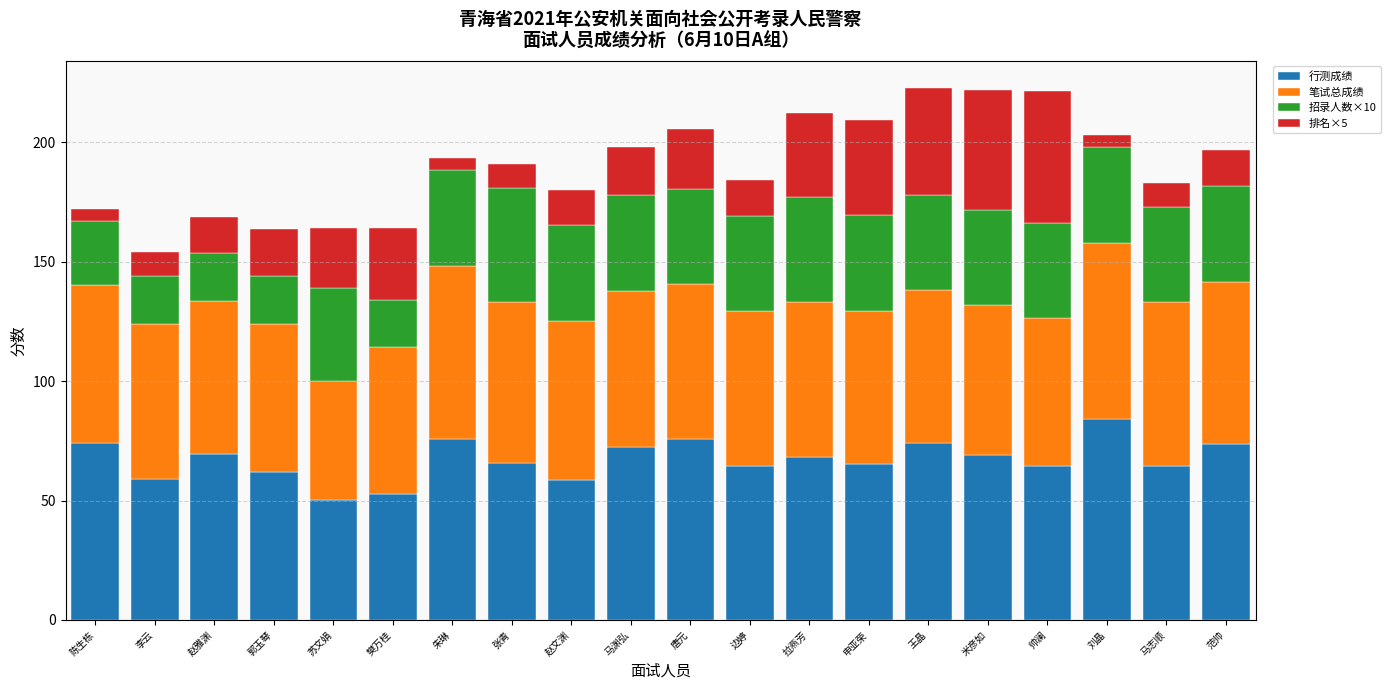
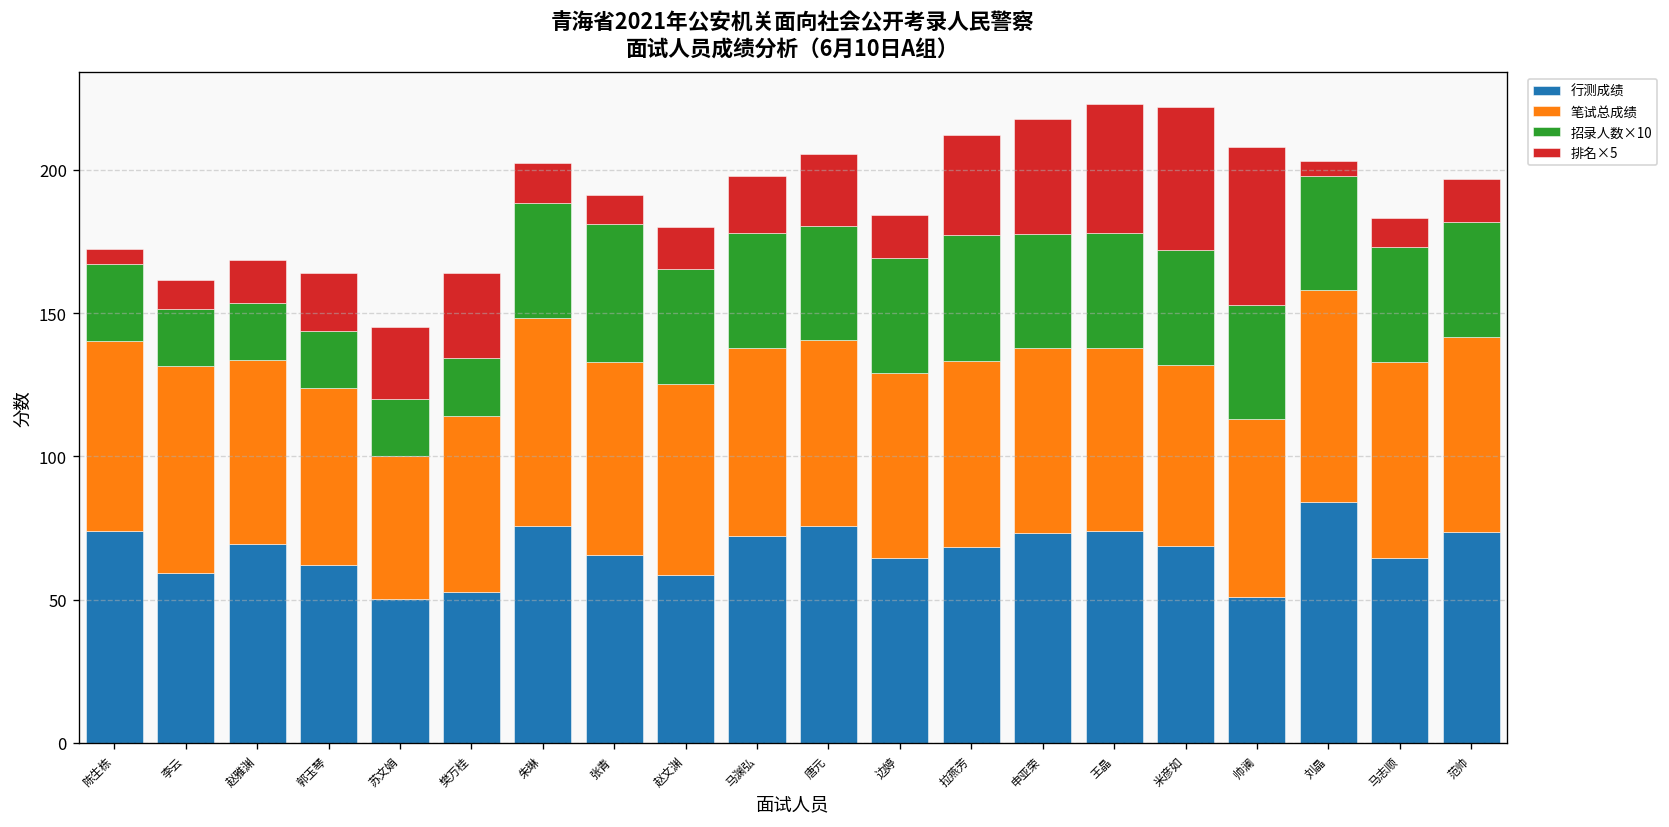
  {
    "行测成绩": {
      "陈生栋": 74,
      "李云": 59,
      "赵雅渊": 70,
      "郭玉琴": 62,
      "苏文娟": 50,
      "樊万桂": 53,
      "朱琳": 76,
      "张青": 66,
      "赵文渊": 59,
      "马渊弘": 72,
      "唐元": 76,
      "边婷": 64,
      "拉燕芳": 68,
-     "申亚荣": 65,
+     "申亚荣": 73,
      "王晶": 74,
      "米彦如": 69,
-     "帅澜": 64,
+     "帅澜": 51,
      "刘晶": 84,
      "马志顺": 64,
      "范帅": 74
    },
    "笔试总成绩": {
      "陈生栋": 66,
-     "李云": 65,
+     "李云": 72,
      "赵雅渊": 64,
      "郭玉琴": 62,
      "苏文娟": 50,
      "樊万桂": 61,
      "朱琳": 73,
      "张青": 68,
      "赵文渊": 66,
      "马渊弘": 66,
      "唐元": 65,
      "边婷": 65,
      "拉燕芳": 65,
      "申亚荣": 64,
      "王晶": 64,
      "米彦如": 63,
      "帅澜": 62,
      "刘晶": 74,
      "马志顺": 69,
      "范帅": 68
    },
    "招录人数×10": {
      "陈生栋": 27,
      "李云": 20,
      "赵雅渊": 20,
      "郭玉琴": 20,
-     "苏文娟": 39,
+     "苏文娟": 20,
      "樊万桂": 20,
      "朱琳": 40,
      "张青": 48,
      "赵文渊": 40,
      "马渊弘": 40,
      "唐元": 40,
      "边婷": 40,
      "拉燕芳": 44,
      "申亚荣": 40,
      "王晶": 40,
      "米彦如": 40,
      "帅澜": 40,
      "刘晶": 40,
      "马志顺": 40,
      "范帅": 40
    },
    "排名×5": {
      "陈生栋": 5,
      "李云": 10,
      "赵雅渊": 15,
      "郭玉琴": 20,
      "苏文娟": 25,
      "樊万桂": 30,
-     "朱琳": 5,
+     "朱琳": 14,
      "张青": 10,
      "赵文渊": 15,
      "马渊弘": 20,
      "唐元": 25,
      "边婷": 15,
      "拉燕芳": 35,
      "申亚荣": 40,
      "王晶": 45,
      "米彦如": 50,
      "帅澜": 55,
      "刘晶": 5,
      "马志顺": 10,
      "范帅": 15
    }
  }
